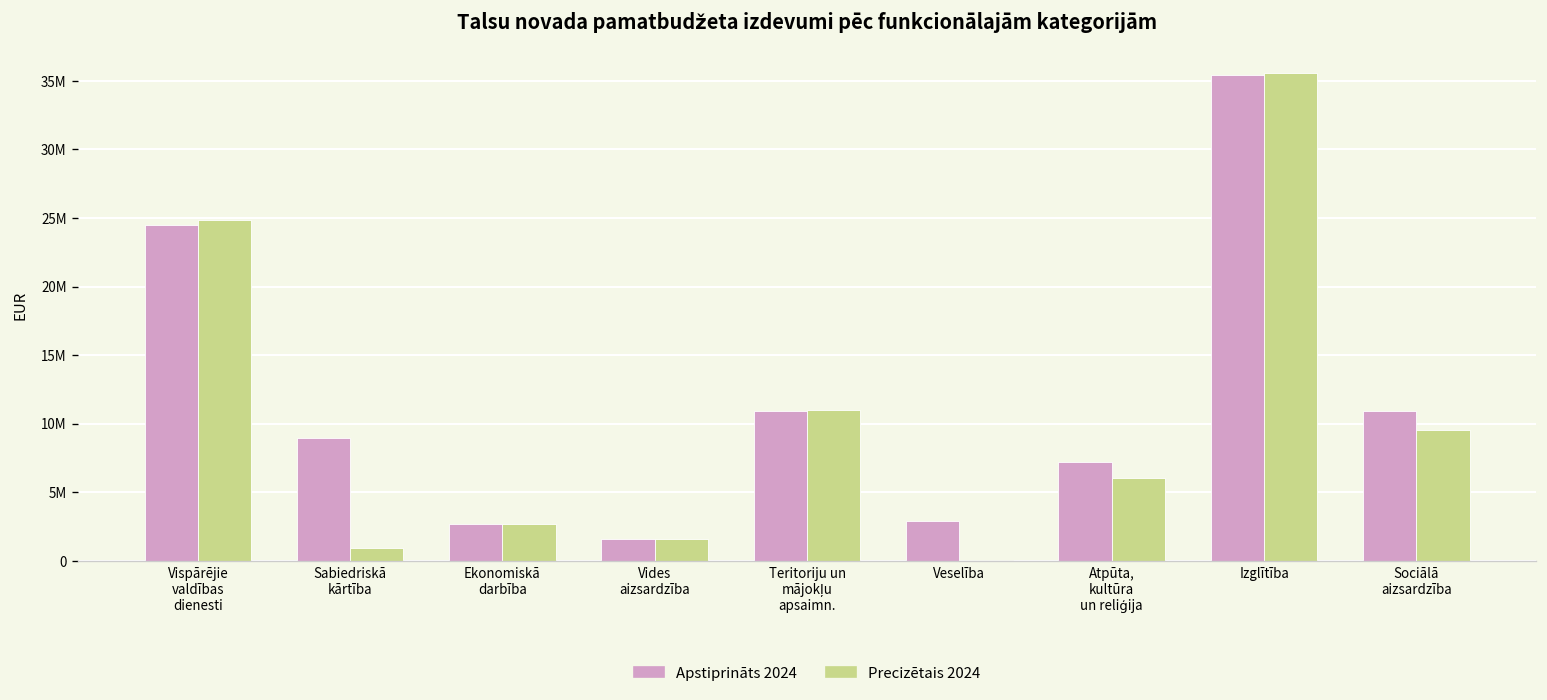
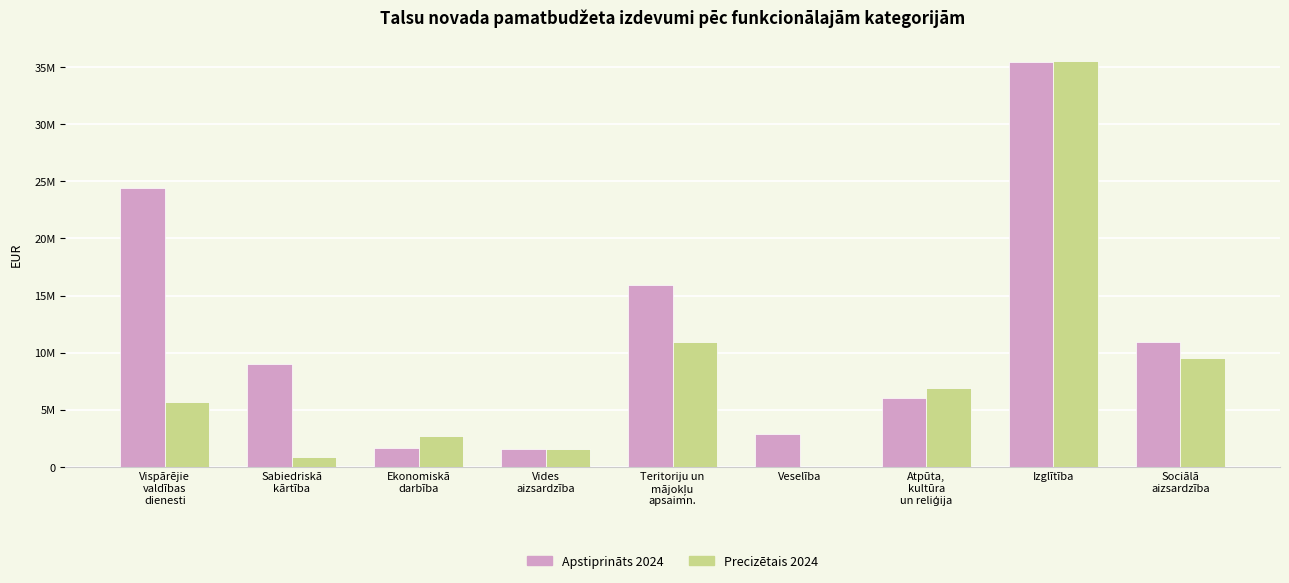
  {
    "Apstiprināts 2024": {
      "Vispārējie valdības dienesti": 24500000,
      "Sabiedriskā kārtība": 9000000,
-     "Ekonomiskā darbība": 2700000,
+     "Ekonomiskā darbība": 1700000,
      "Vides aizsardzība": 1600000,
-     "Teritoriju un mājokļu apsaimn.": 11000000,
+     "Teritoriju un mājokļu apsaimn.": 15900000,
      "Veselība": 2900000,
-     "Atpūta, kultūra un reliģija": 7200000,
+     "Atpūta, kultūra un reliģija": 6100000,
      "Izglītība": 35400000,
      "Sociālā aizsardzība": 10900000
    },
    "Precizētais 2024": {
-     "Vispārējie valdības dienesti": 24900000,
+     "Vispārējie valdības dienesti": 5700000,
      "Sabiedriskā kārtība": 900000,
      "Ekonomiskā darbība": 2700000,
      "Vides aizsardzība": 1600000,
      "Teritoriju un mājokļu apsaimn.": 11000000,
-     "Atpūta, kultūra un reliģija": 6100000,
+     "Atpūta, kultūra un reliģija": 6900000,
      "Izglītība": 35500000,
      "Sociālā aizsardzība": 9600000
    }
  }
